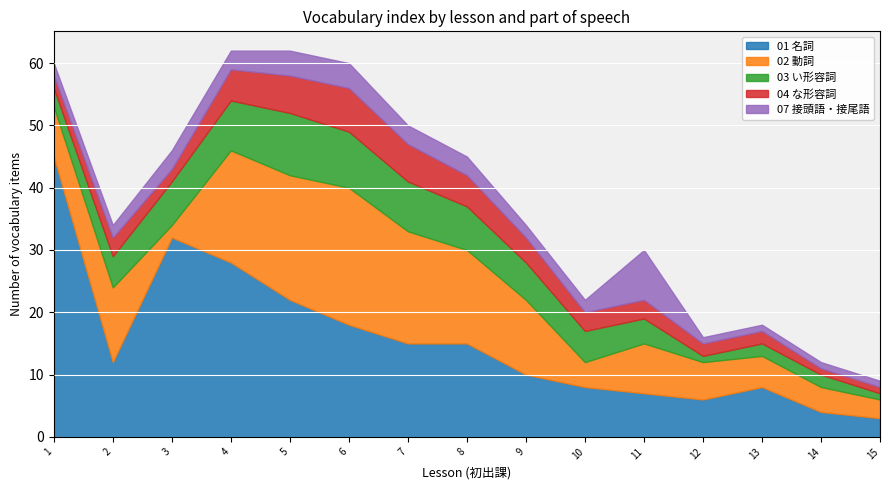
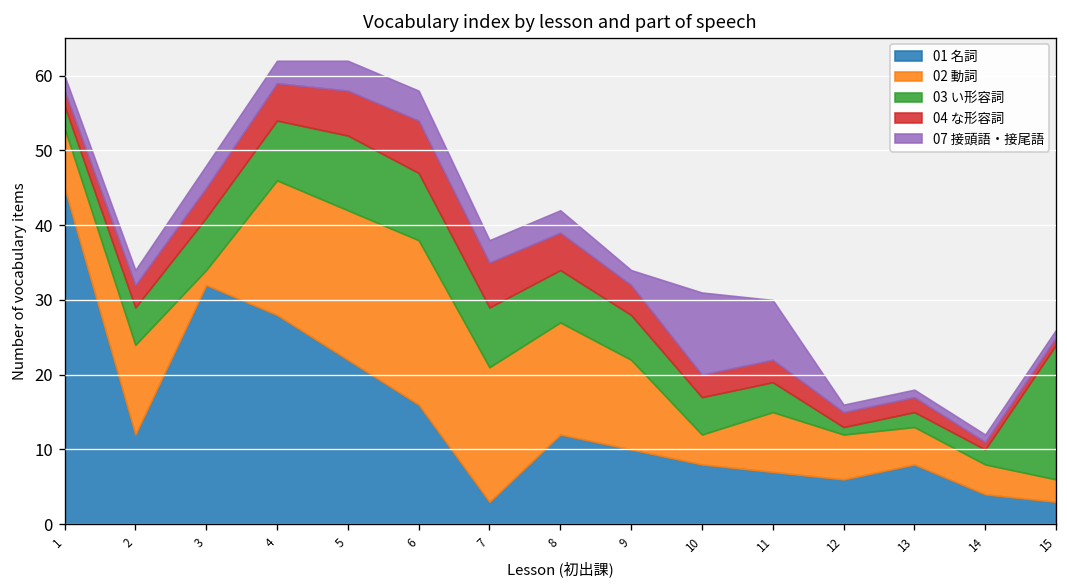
  {
    "01 名詞": {
      "1": 45,
      "2": 12,
      "3": 32,
      "4": 28,
      "5": 22,
-     "6": 18,
-     "7": 15,
-     "8": 15,
+     "6": 16,
+     "7": 3,
+     "8": 12,
      "9": 10,
      "10": 8,
      "11": 7,
      "12": 6,
      "13": 8,
      "14": 4,
      "15": 3
    },
    "02 動詞": {
      "1": 8,
      "2": 12,
      "3": 2,
      "4": 18,
      "5": 20,
      "6": 22,
      "7": 18,
      "8": 15,
      "9": 12,
      "10": 4,
      "11": 8,
      "12": 6,
      "13": 5,
      "14": 4,
      "15": 3
    },
    "03 い形容詞": {
      "1": 3,
      "2": 5,
      "3": 7,
      "4": 8,
      "5": 10,
      "6": 9,
      "7": 8,
      "8": 7,
      "9": 6,
      "10": 5,
      "11": 4,
      "12": 1,
      "13": 2,
      "14": 2,
-     "15": 1
+     "15": 18
    },
    "04 な形容詞": {
      "1": 2,
      "2": 3,
-     "3": 2,
+     "3": 4,
      "4": 5,
      "5": 6,
      "6": 7,
      "7": 6,
      "8": 5,
      "9": 4,
      "10": 3,
      "11": 3,
      "12": 2,
      "13": 2,
      "14": 1,
      "15": 1
    },
    "07 接頭語・接尾語": {
      "1": 2,
      "2": 2,
      "3": 3,
      "4": 3,
      "5": 4,
      "6": 4,
      "7": 3,
      "8": 3,
      "9": 2,
-     "10": 2,
+     "10": 11,
      "11": 8,
      "12": 1,
      "13": 1,
      "14": 1,
      "15": 1
    }
  }
